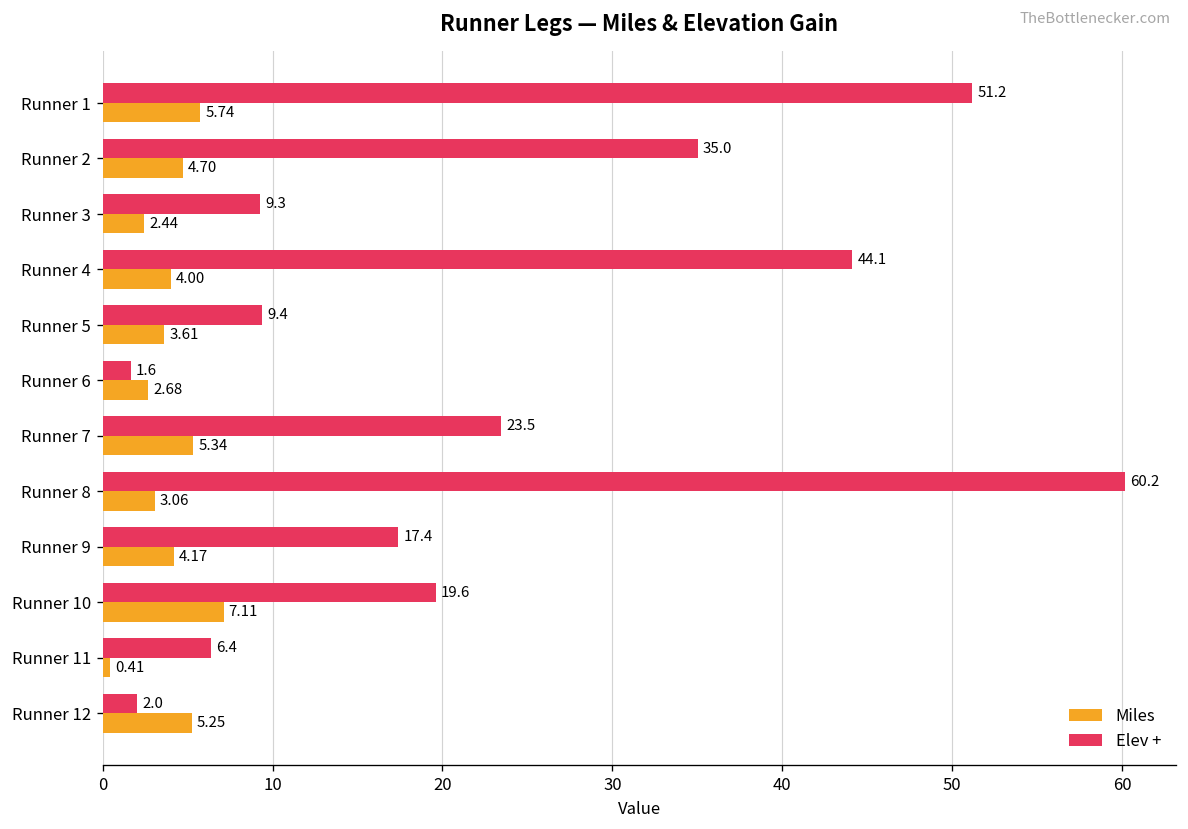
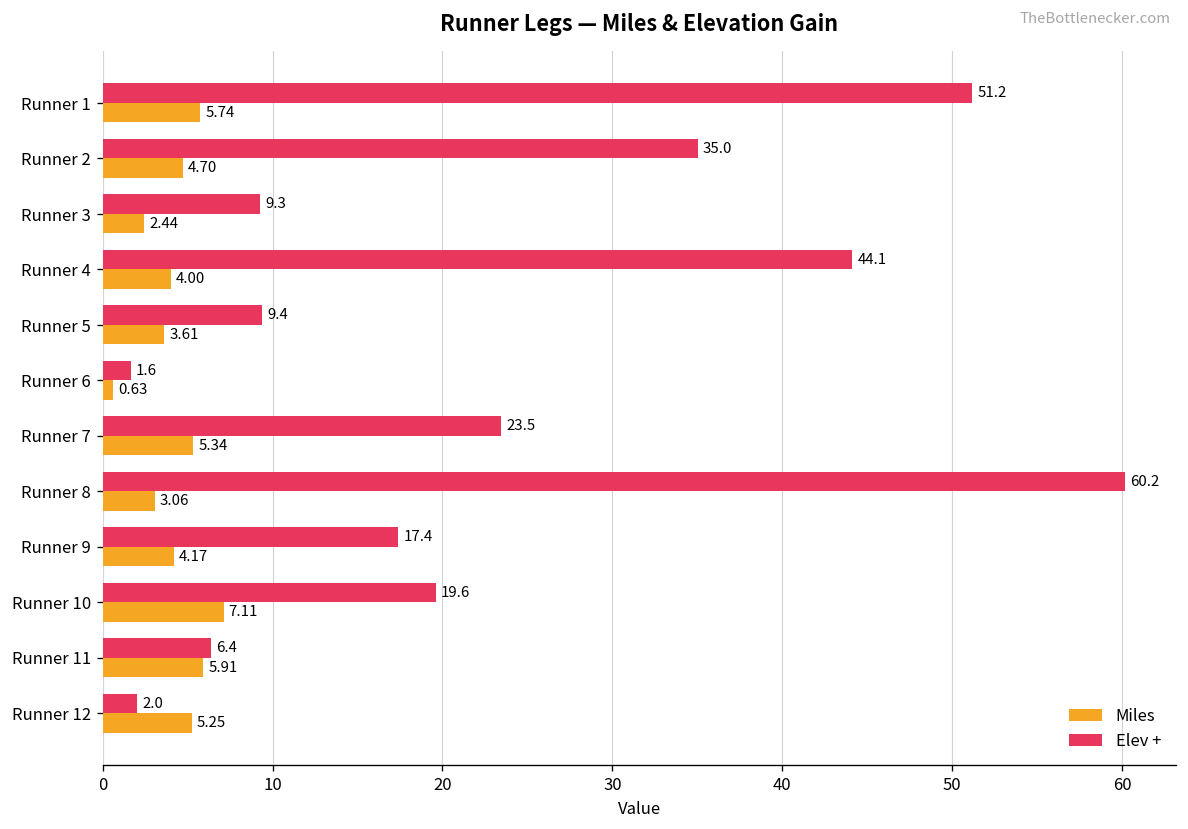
  {
    "Miles": {
      "Runner 1": 5.74,
      "Runner 2": 4.70,
      "Runner 3": 2.44,
      "Runner 4": 4.00,
      "Runner 5": 3.61,
-     "Runner 6": 2.68,
+     "Runner 6": 0.63,
      "Runner 7": 5.34,
      "Runner 8": 3.06,
      "Runner 9": 4.17,
      "Runner 10": 7.11,
-     "Runner 11": 0.41,
+     "Runner 11": 5.91,
      "Runner 12": 5.25
    },
    "Elev +": {
      "Runner 1": 51.2,
      "Runner 2": 35.0,
      "Runner 3": 9.3,
      "Runner 4": 44.1,
      "Runner 5": 9.4,
      "Runner 6": 1.6,
      "Runner 7": 23.5,
      "Runner 8": 60.2,
      "Runner 9": 17.4,
      "Runner 10": 19.6,
      "Runner 11": 6.4,
      "Runner 12": 2.0
    }
  }
